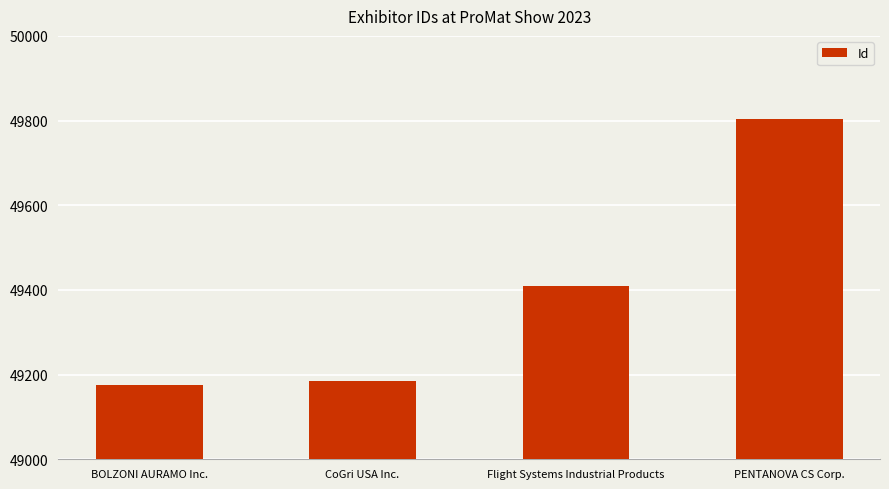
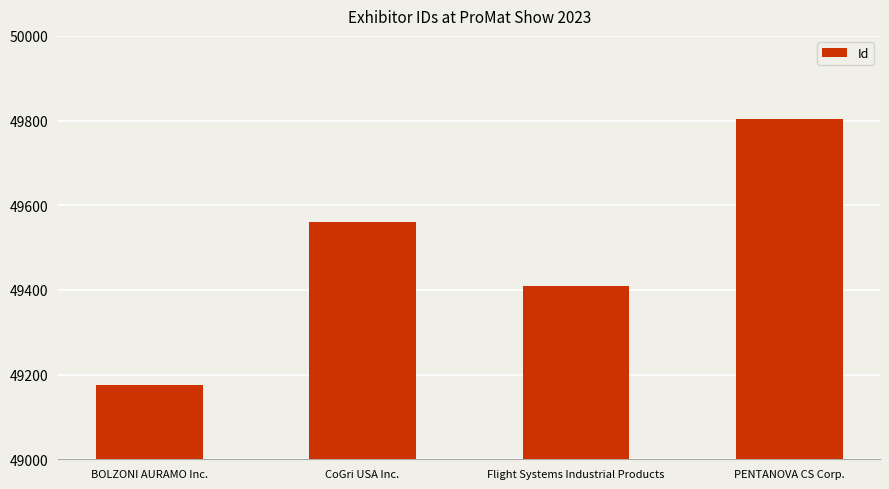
  {
    "BOLZONI AURAMO Inc.": 49180,
-   "CoGri USA Inc.": 49180,
+   "CoGri USA Inc.": 49560,
    "Flight Systems Industrial Products": 49410,
    "PENTANOVA CS Corp.": 49800
  }
